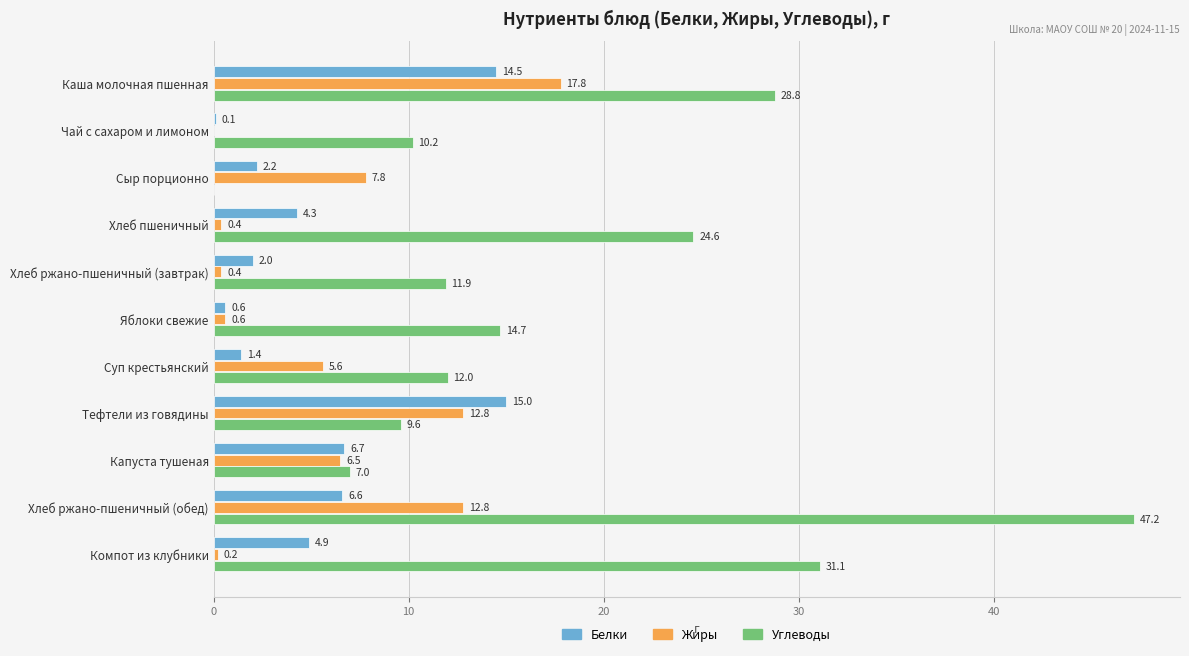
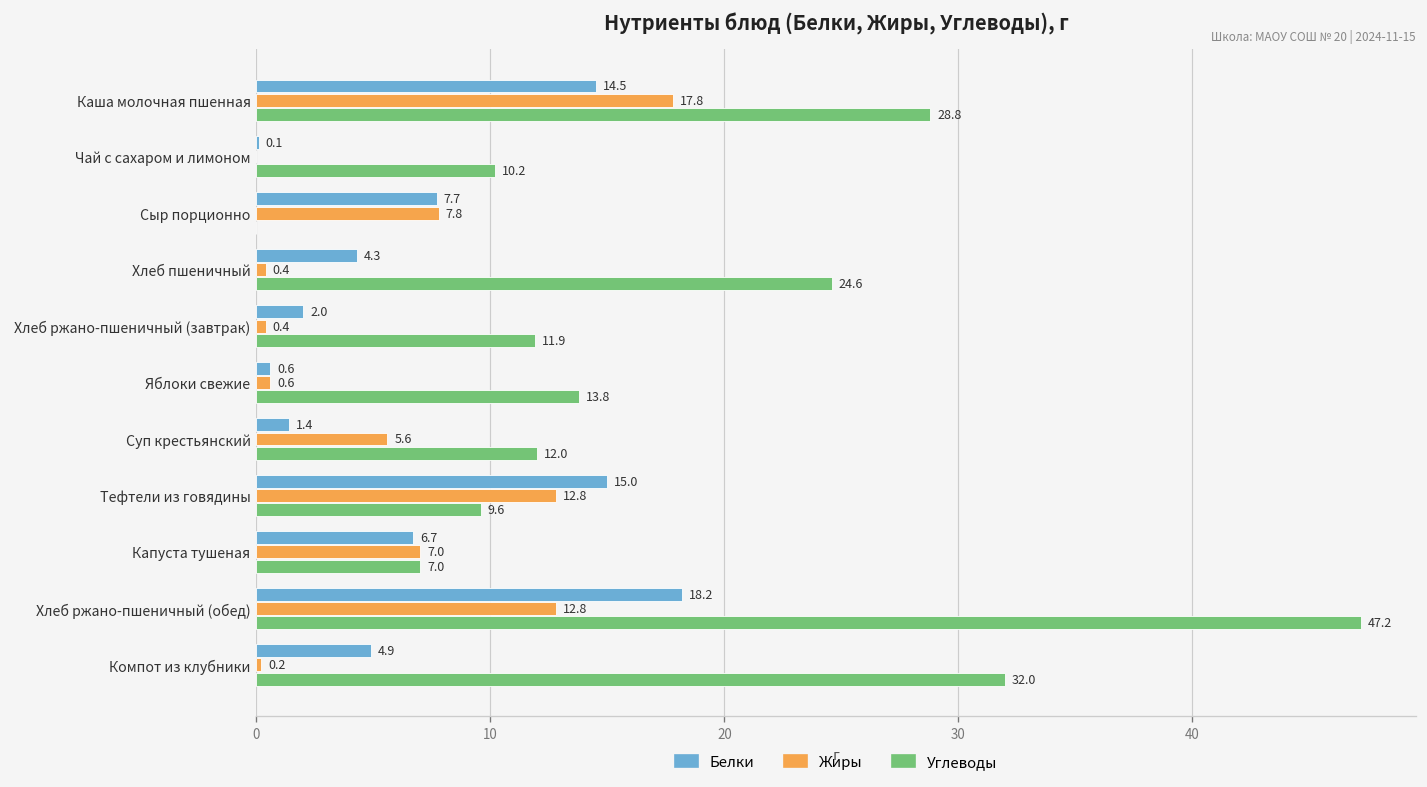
  {
    "Белки": {
      "Каша молочная пшенная": 14.5,
      "Чай с сахаром и лимоном": 0.1,
-     "Сыр порционно": 2.2,
+     "Сыр порционно": 7.7,
      "Хлеб пшеничный": 4.3,
      "Хлеб ржано-пшеничный (завтрак)": 2.0,
      "Яблоки свежие": 0.6,
      "Суп крестьянский": 1.4,
      "Тефтели из говядины": 15.0,
      "Капуста тушеная": 6.7,
-     "Хлеб ржано-пшеничный (обед)": 6.6,
+     "Хлеб ржано-пшеничный (обед)": 18.2,
      "Компот из клубники": 4.9
    },
    "Жиры": {
      "Каша молочная пшенная": 17.8,
      "Сыр порционно": 7.8,
      "Хлеб пшеничный": 0.4,
      "Хлеб ржано-пшеничный (завтрак)": 0.4,
      "Яблоки свежие": 0.6,
      "Суп крестьянский": 5.6,
      "Тефтели из говядины": 12.8,
-     "Капуста тушеная": 6.5,
+     "Капуста тушеная": 7.0,
      "Хлеб ржано-пшеничный (обед)": 12.8,
      "Компот из клубники": 0.2
    },
    "Углеводы": {
      "Каша молочная пшенная": 28.8,
      "Чай с сахаром и лимоном": 10.2,
      "Хлеб пшеничный": 24.6,
      "Хлеб ржано-пшеничный (завтрак)": 11.9,
-     "Яблоки свежие": 14.7,
+     "Яблоки свежие": 13.8,
      "Суп крестьянский": 12.0,
      "Тефтели из говядины": 9.6,
      "Капуста тушеная": 7.0,
      "Хлеб ржано-пшеничный (обед)": 47.2,
-     "Компот из клубники": 31.1
+     "Компот из клубники": 32.0
    }
  }
